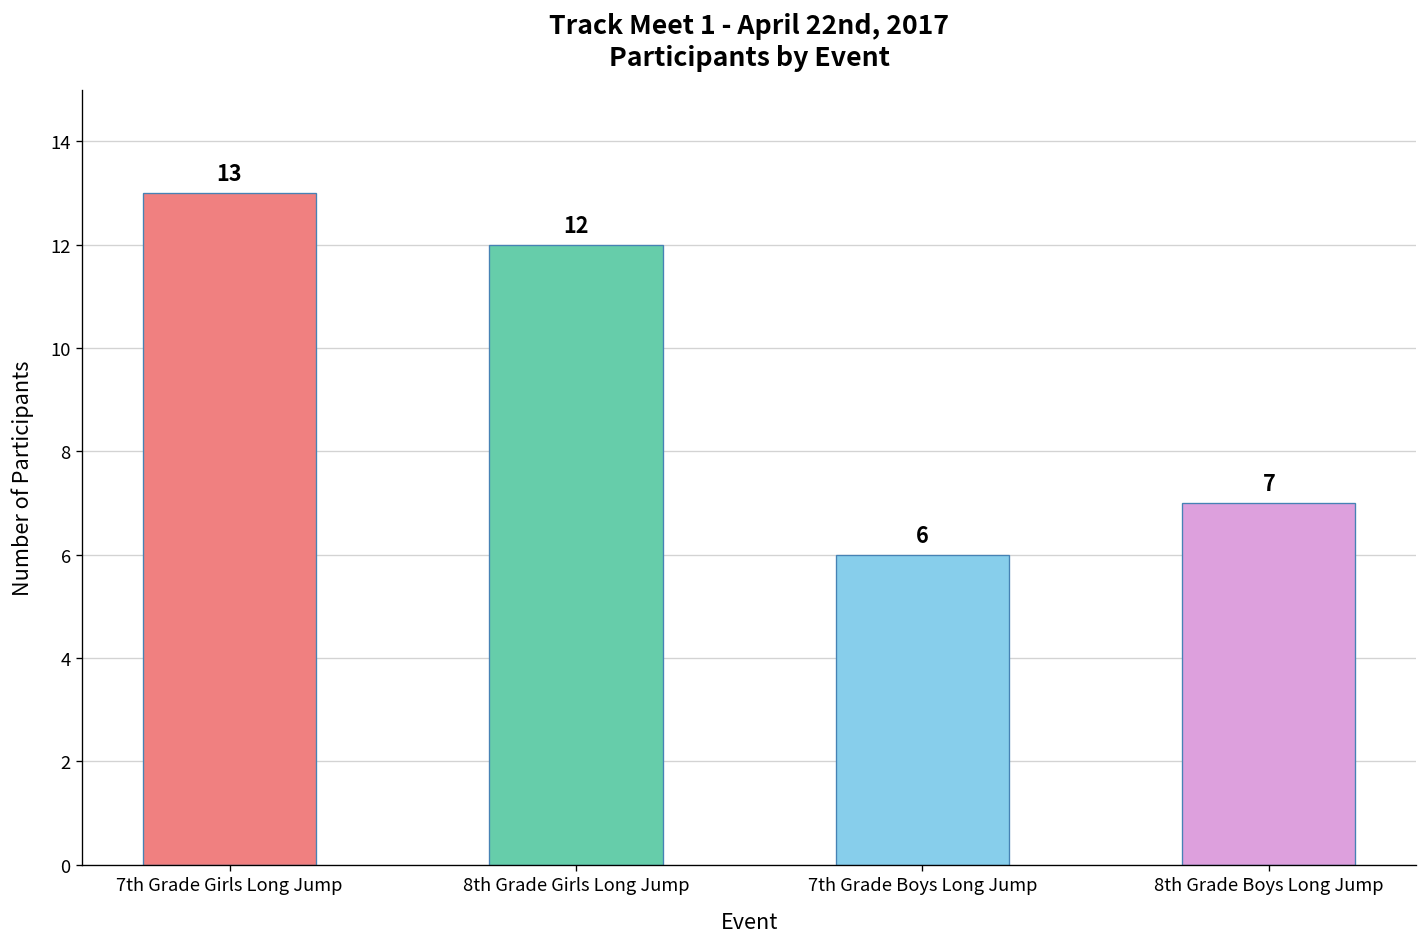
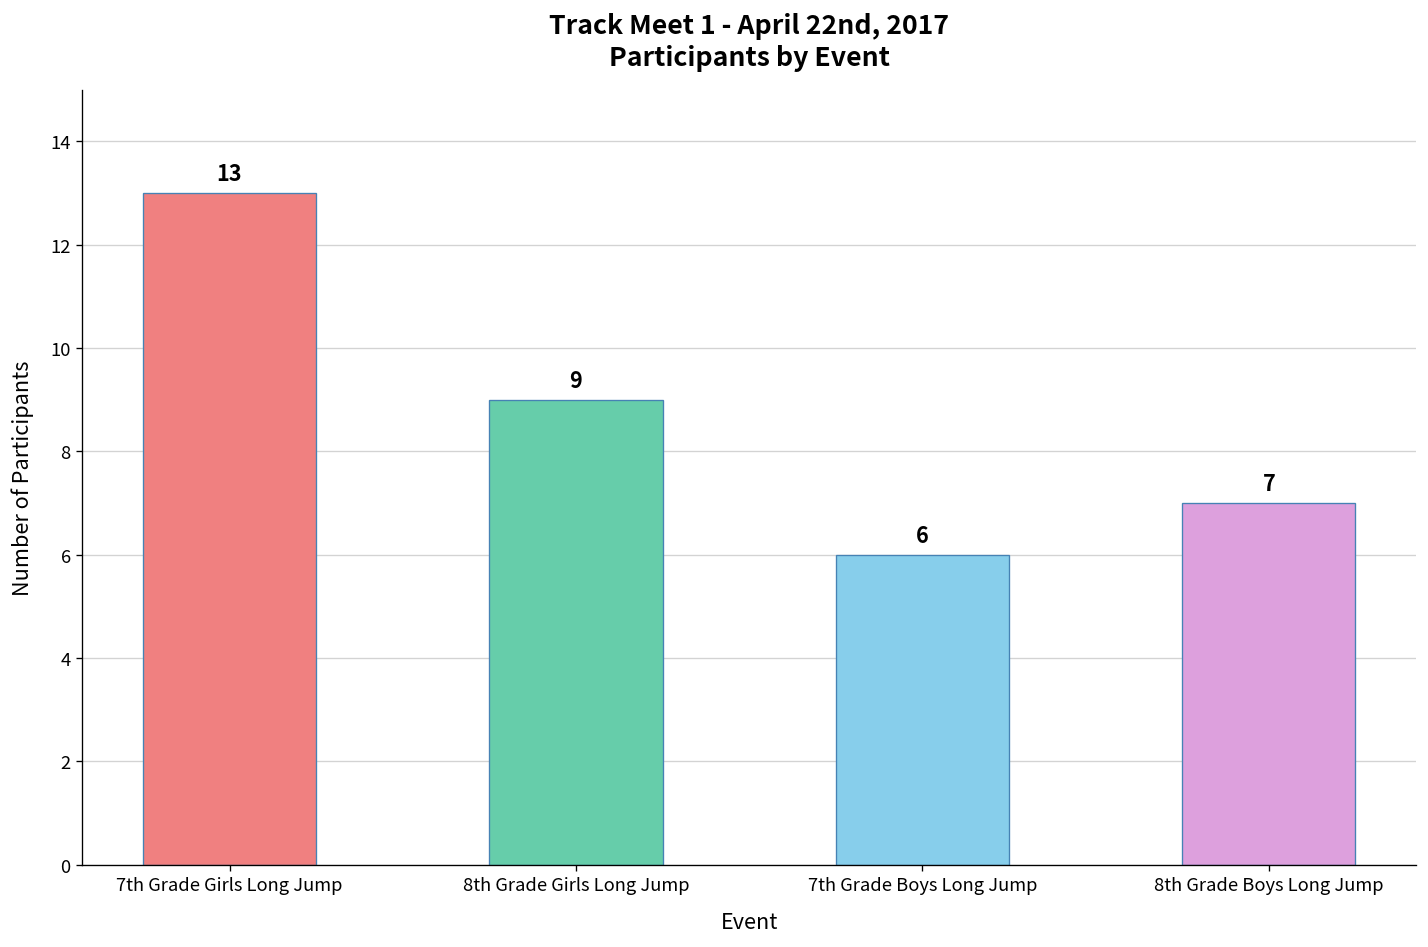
  {
    "7th Grade Girls Long Jump": 13,
-   "8th Grade Girls Long Jump": 12,
+   "8th Grade Girls Long Jump": 9,
    "7th Grade Boys Long Jump": 6,
    "8th Grade Boys Long Jump": 7
  }
